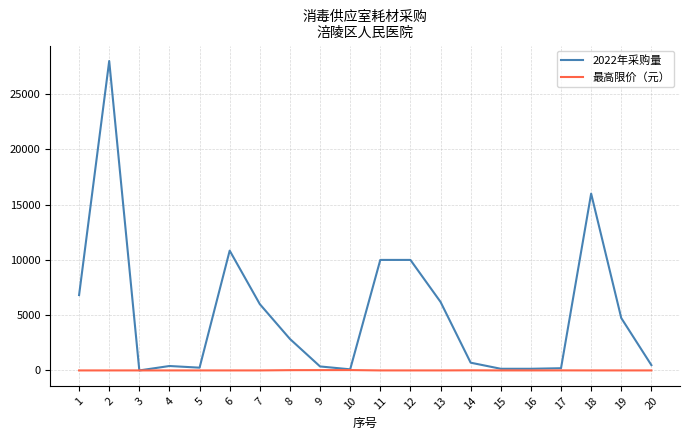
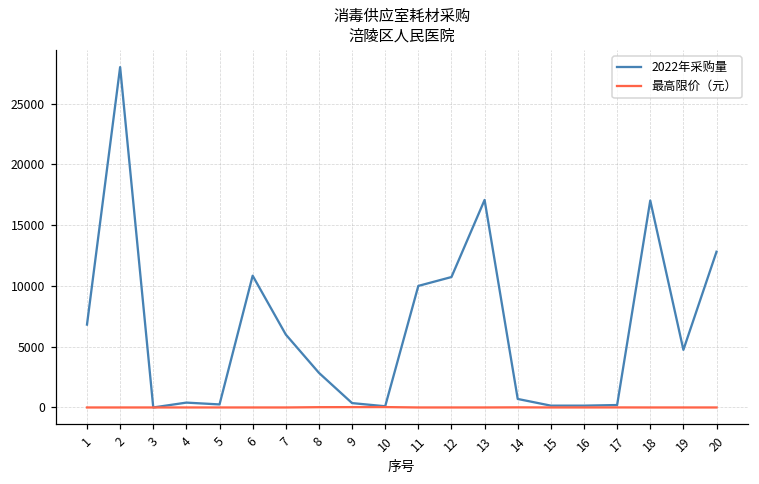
  {
    "2022年采购量": {
      "1": 6800,
      "2": 28000,
      "4": 400,
      "5": 300,
      "6": 10800,
      "7": 6000,
      "8": 2800,
      "9": 400,
      "11": 10000,
-     "12": 10000,
-     "13": 6200,
+     "12": 10700,
+     "13": 17100,
      "14": 700,
-     "18": 16000,
+     "18": 17000,
      "19": 4700,
-     "20": 500
+     "20": 12800
    },
    "最高限价（元）": {
      "1": 0,
      "2": 0,
      "4": 0,
      "5": 0,
      "6": 0,
      "7": 0,
      "8": 0,
      "9": 0,
      "11": 0,
      "12": 0,
      "13": 0,
      "14": 0,
      "18": 0,
      "19": 0,
      "20": 0
    }
  }
